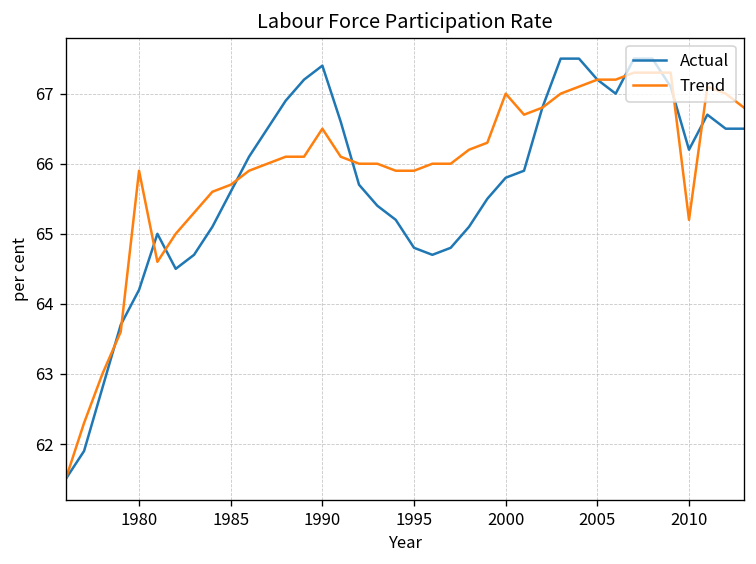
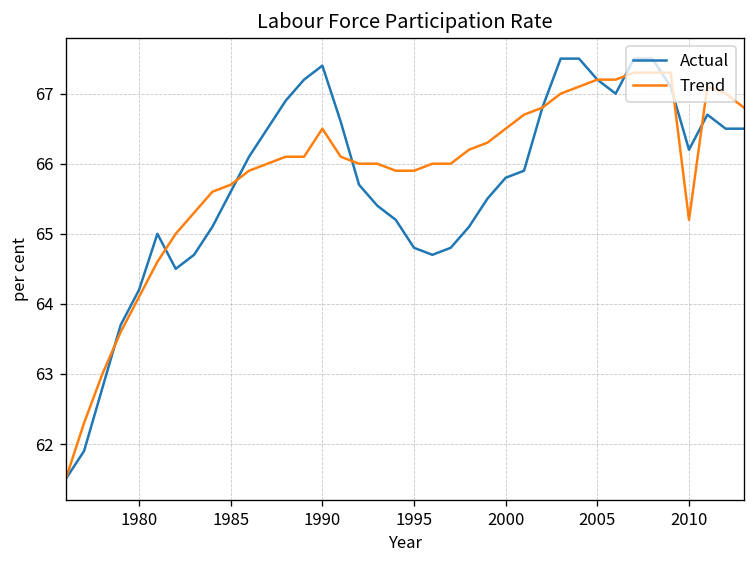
  {
    "Actual": {
      "1980": 64.2,
      "1985": 65.6,
      "1990": 67.4,
      "1995": 64.8,
      "2000": 65.8,
      "2010": 66.2
    },
    "Trend": {
-     "1980": 65.9,
+     "1980": 64.1,
      "1985": 65.7,
      "1990": 66.5,
      "1995": 65.9,
-     "2000": 67.0,
+     "2000": 66.5,
      "2010": 65.2
    }
  }
